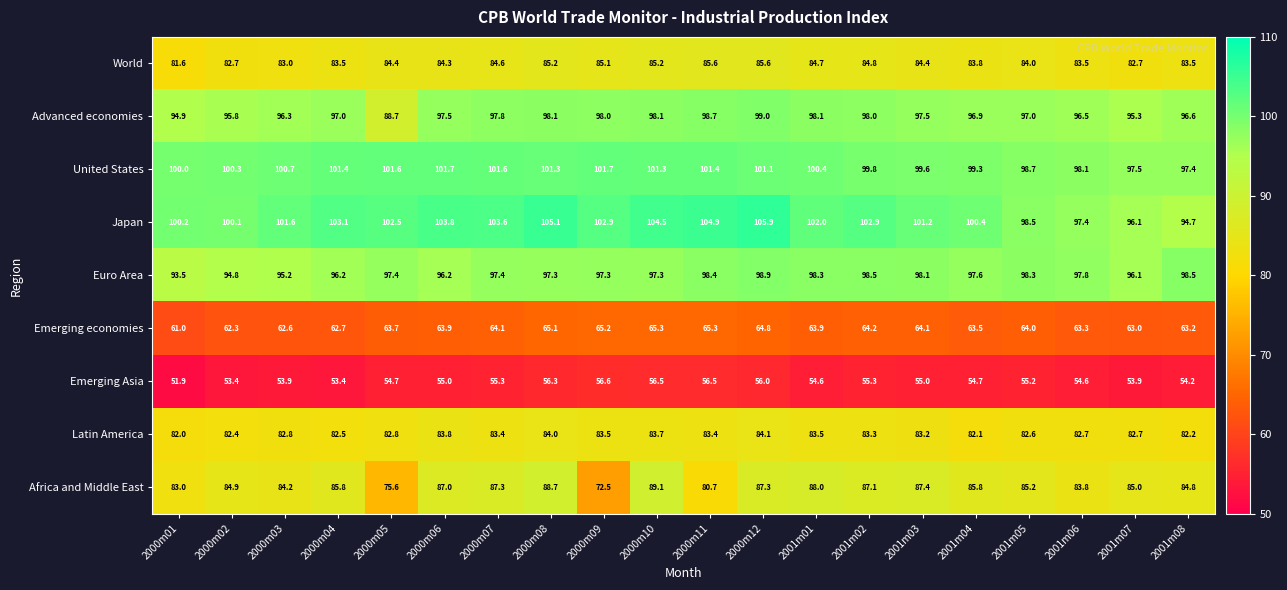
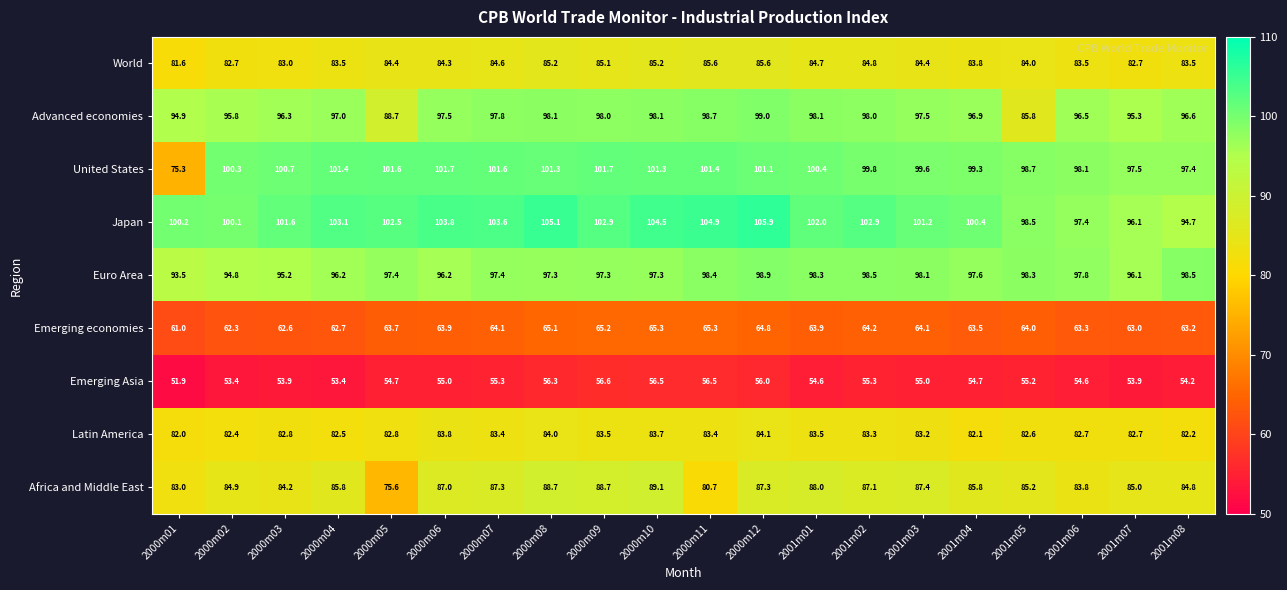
  {
    "World": {
      "2000m01": 81.6,
      "2000m02": 82.7,
      "2000m03": 83.0,
      "2000m04": 83.5,
      "2000m05": 84.4,
      "2000m06": 84.3,
      "2000m07": 84.6,
      "2000m08": 85.2,
      "2000m09": 85.1,
      "2000m10": 85.2,
      "2000m11": 85.6,
      "2000m12": 85.6,
      "2001m01": 84.7,
      "2001m02": 84.8,
      "2001m03": 84.4,
      "2001m04": 83.8,
      "2001m05": 84.0,
      "2001m06": 83.5,
      "2001m08": 83.5
    },
    "Advanced economies": {
      "2000m01": 94.9,
      "2000m02": 95.8,
      "2000m03": 96.3,
      "2000m04": 97.0,
      "2000m05": 88.7,
      "2000m06": 97.5,
      "2000m07": 97.8,
      "2000m08": 98.1,
      "2000m09": 98.0,
      "2000m10": 98.1,
      "2000m11": 98.7,
      "2000m12": 99.0,
      "2001m01": 98.1,
      "2001m02": 98.0,
      "2001m03": 97.5,
      "2001m04": 96.9,
-     "2001m05": 97.0,
+     "2001m05": 85.8,
      "2001m06": 96.5,
      "2001m07": 95.3,
      "2001m08": 96.6
    },
    "United States": {
-     "2000m01": 100.0,
+     "2000m01": 75.3,
      "2000m02": 100.3,
      "2000m03": 100.7,
      "2000m04": 101.4,
      "2000m05": 101.6,
      "2000m06": 101.7,
      "2000m07": 101.6,
      "2000m08": 101.3,
      "2000m09": 101.7,
      "2000m10": 101.3,
      "2000m11": 101.4,
      "2000m12": 101.1,
      "2001m01": 100.4,
      "2001m02": 99.8,
      "2001m03": 99.6,
      "2001m04": 99.3,
      "2001m05": 98.7,
      "2001m06": 98.1,
      "2001m07": 97.5,
      "2001m08": 97.4
    },
    "Japan": {
      "2000m01": 100.2,
      "2000m02": 100.1,
      "2000m03": 101.6,
      "2000m04": 103.1,
      "2000m05": 102.5,
      "2000m06": 103.8,
      "2000m07": 103.6,
      "2000m08": 105.1,
      "2000m09": 102.9,
      "2000m10": 104.5,
      "2000m11": 104.9,
      "2000m12": 105.9,
      "2001m01": 102.0,
      "2001m02": 102.9,
      "2001m03": 101.2,
      "2001m04": 100.4,
      "2001m05": 98.5,
      "2001m06": 97.4,
      "2001m07": 96.1,
      "2001m08": 94.7
    },
    "Euro Area": {
      "2000m01": 93.5,
      "2000m02": 94.8,
      "2000m03": 95.2,
      "2000m04": 96.2,
      "2000m05": 97.4,
      "2000m06": 96.2,
      "2000m07": 97.4,
      "2000m08": 97.3,
      "2000m09": 97.3,
      "2000m10": 97.3,
      "2000m11": 98.4,
      "2000m12": 98.9,
      "2001m01": 98.3,
      "2001m02": 98.5,
      "2001m03": 98.1,
      "2001m04": 97.6,
      "2001m05": 98.3,
      "2001m06": 97.8,
      "2001m07": 96.1,
      "2001m08": 98.5
    },
    "Emerging economies": {
      "2000m01": 61.0,
      "2000m02": 62.3,
      "2000m03": 62.6,
      "2000m04": 62.7,
      "2000m05": 63.7,
      "2000m06": 63.9,
      "2000m07": 64.1,
      "2000m08": 65.1,
      "2000m09": 65.2,
      "2000m10": 65.3,
      "2000m11": 65.3,
      "2000m12": 64.8,
      "2001m01": 63.9,
      "2001m02": 64.2,
      "2001m03": 64.1,
      "2001m04": 63.5,
      "2001m05": 64.0,
      "2001m06": 63.3,
      "2001m07": 63.0,
      "2001m08": 63.2
    },
    "Emerging Asia": {
      "2000m01": 51.9,
      "2000m02": 53.4,
      "2000m03": 53.9,
      "2000m04": 53.4,
      "2000m05": 54.7,
      "2000m06": 55.0,
      "2000m07": 55.3,
      "2000m08": 56.3,
      "2000m09": 56.6,
      "2000m10": 56.5,
      "2000m11": 56.5,
      "2000m12": 56.0,
      "2001m01": 54.6,
      "2001m02": 55.3,
      "2001m03": 55.0,
      "2001m04": 54.7,
      "2001m05": 55.2,
      "2001m06": 54.6,
      "2001m07": 53.9,
      "2001m08": 54.2
    },
    "Latin America": {
      "2000m01": 82.0,
      "2000m02": 82.4,
      "2000m03": 82.8,
      "2000m04": 82.5,
      "2000m05": 82.8,
      "2000m06": 83.8,
      "2000m07": 83.4,
      "2000m08": 84.0,
      "2000m09": 83.5,
      "2000m10": 83.7,
      "2000m11": 83.4,
      "2000m12": 84.1,
      "2001m01": 83.5,
      "2001m02": 83.3,
      "2001m03": 83.2,
      "2001m04": 82.1,
      "2001m05": 82.6,
      "2001m06": 82.7,
      "2001m07": 82.7,
      "2001m08": 82.2
    },
    "Africa and Middle East": {
      "2000m01": 83.0,
      "2000m02": 84.9,
      "2000m03": 84.2,
      "2000m04": 85.8,
      "2000m05": 75.6,
      "2000m06": 87.0,
      "2000m07": 87.3,
      "2000m08": 88.7,
-     "2000m09": 72.5,
+     "2000m09": 88.7,
      "2000m10": 89.1,
      "2000m11": 80.7,
      "2000m12": 87.3,
      "2001m01": 88.0,
      "2001m02": 87.1,
      "2001m03": 87.4,
      "2001m04": 85.8,
      "2001m05": 85.2,
      "2001m06": 83.8,
      "2001m07": 85.0,
      "2001m08": 84.8
    }
  }
